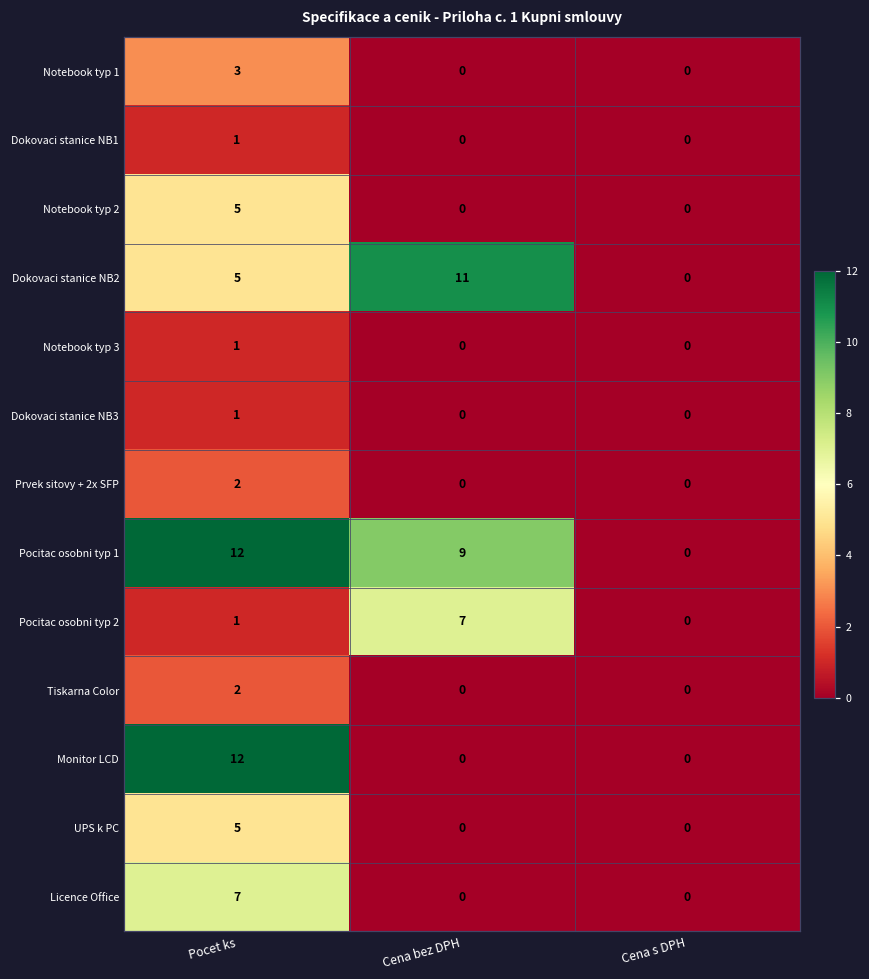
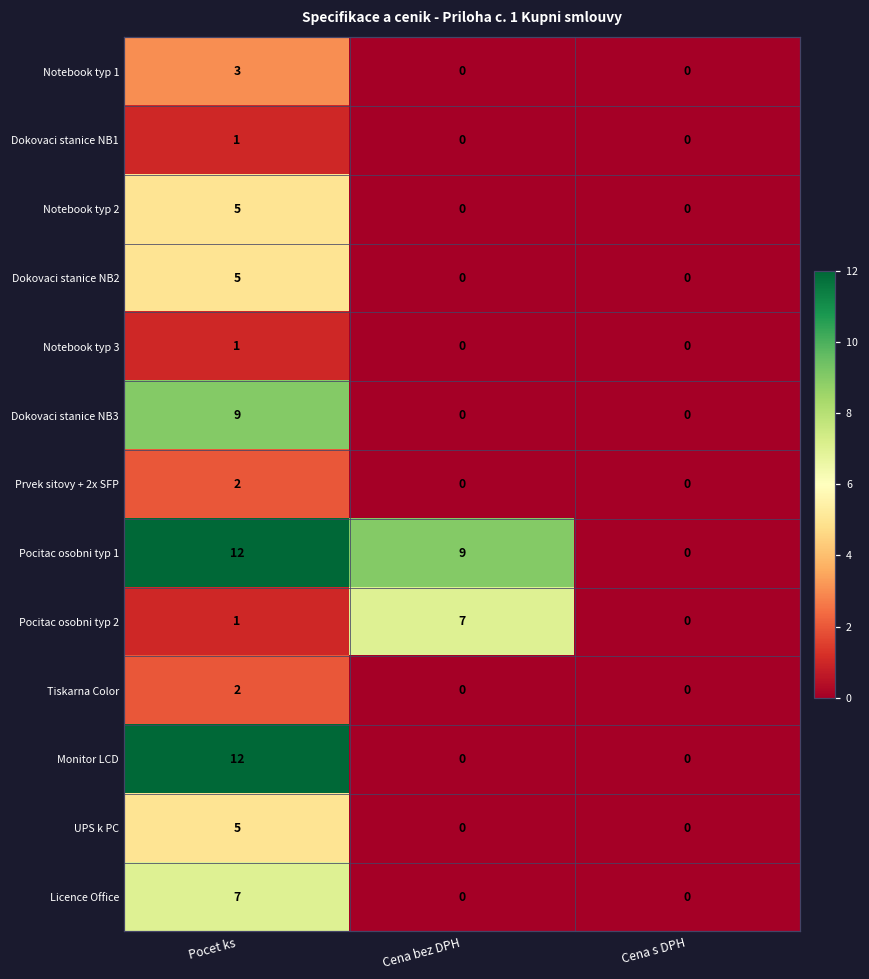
  {
    "Notebook typ 1": {
      "Pocet ks": 3,
      "Cena bez DPH": 0,
      "Cena s DPH": 0
    },
    "Dokovaci stanice NB1": {
      "Pocet ks": 1,
      "Cena bez DPH": 0,
      "Cena s DPH": 0
    },
    "Notebook typ 2": {
      "Pocet ks": 5,
      "Cena bez DPH": 0,
      "Cena s DPH": 0
    },
    "Dokovaci stanice NB2": {
      "Pocet ks": 5,
-     "Cena bez DPH": 11,
+     "Cena bez DPH": 0,
      "Cena s DPH": 0
    },
    "Notebook typ 3": {
      "Pocet ks": 1,
      "Cena bez DPH": 0,
      "Cena s DPH": 0
    },
    "Dokovaci stanice NB3": {
-     "Pocet ks": 1,
+     "Pocet ks": 9,
      "Cena bez DPH": 0,
      "Cena s DPH": 0
    },
    "Prvek sitovy + 2x SFP": {
      "Pocet ks": 2,
      "Cena bez DPH": 0,
      "Cena s DPH": 0
    },
    "Pocitac osobni typ 1": {
      "Pocet ks": 12,
      "Cena bez DPH": 9,
      "Cena s DPH": 0
    },
    "Pocitac osobni typ 2": {
      "Pocet ks": 1,
      "Cena bez DPH": 7,
      "Cena s DPH": 0
    },
    "Tiskarna Color": {
      "Pocet ks": 2,
      "Cena bez DPH": 0,
      "Cena s DPH": 0
    },
    "Monitor LCD": {
      "Pocet ks": 12,
      "Cena bez DPH": 0,
      "Cena s DPH": 0
    },
    "UPS k PC": {
      "Pocet ks": 5,
      "Cena bez DPH": 0,
      "Cena s DPH": 0
    },
    "Licence Office": {
      "Pocet ks": 7,
      "Cena bez DPH": 0,
      "Cena s DPH": 0
    }
  }
